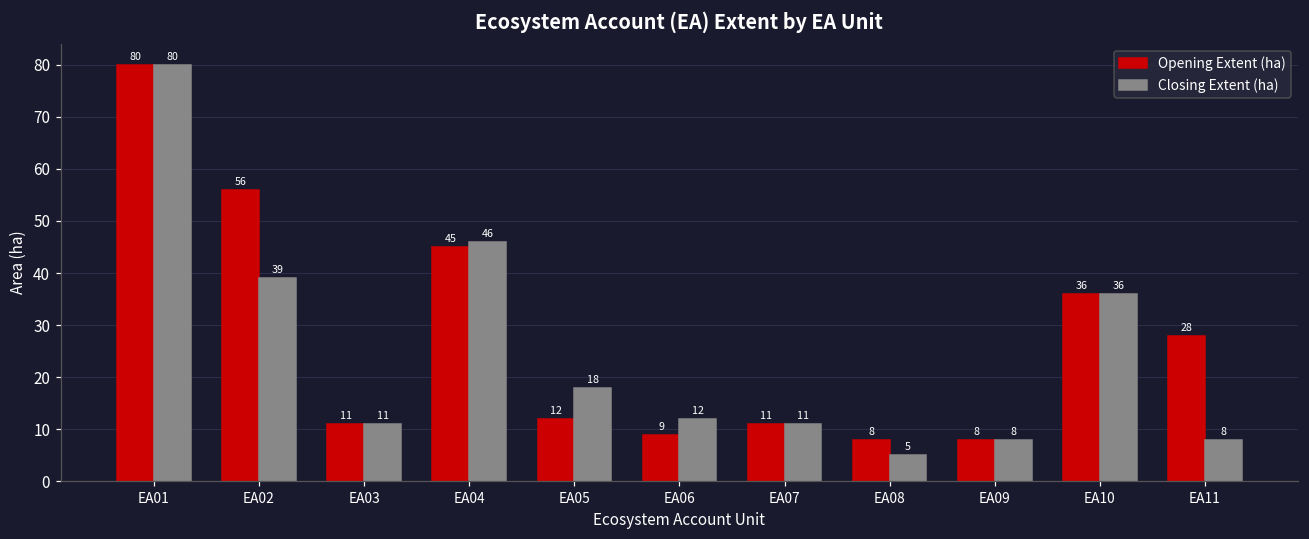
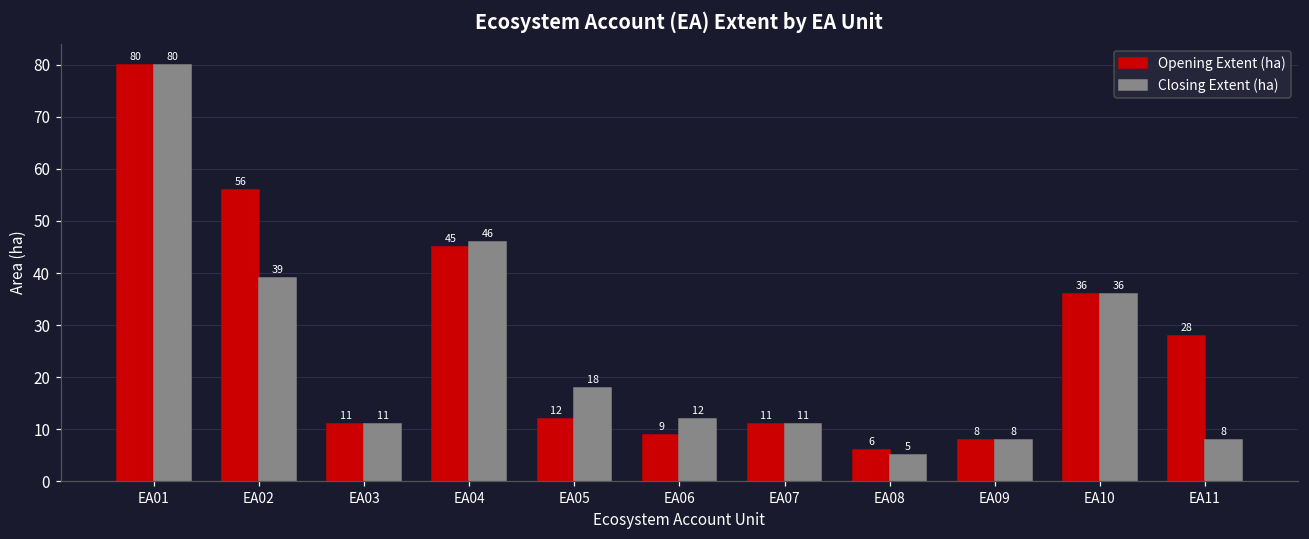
  {
    "Opening Extent (ha)": {
      "EA01": 80,
      "EA02": 56,
      "EA03": 11,
      "EA04": 45,
      "EA05": 12,
      "EA06": 9,
      "EA07": 11,
-     "EA08": 8,
+     "EA08": 6,
      "EA09": 8,
      "EA10": 36,
      "EA11": 28
    },
    "Closing Extent (ha)": {
      "EA01": 80,
      "EA02": 39,
      "EA03": 11,
      "EA04": 46,
      "EA05": 18,
      "EA06": 12,
      "EA07": 11,
      "EA08": 5,
      "EA09": 8,
      "EA10": 36,
      "EA11": 8
    }
  }
